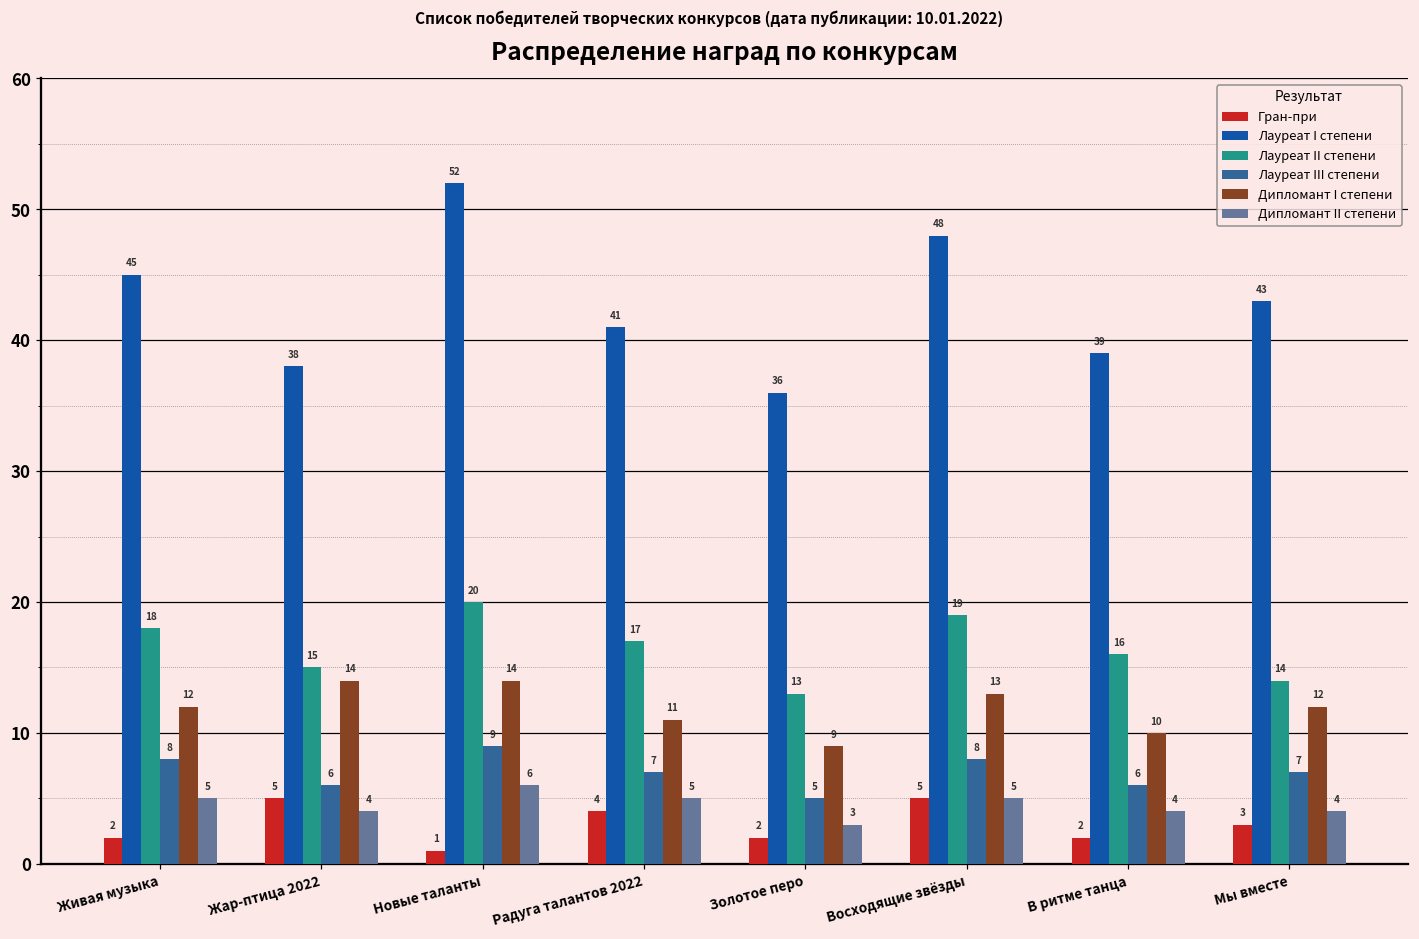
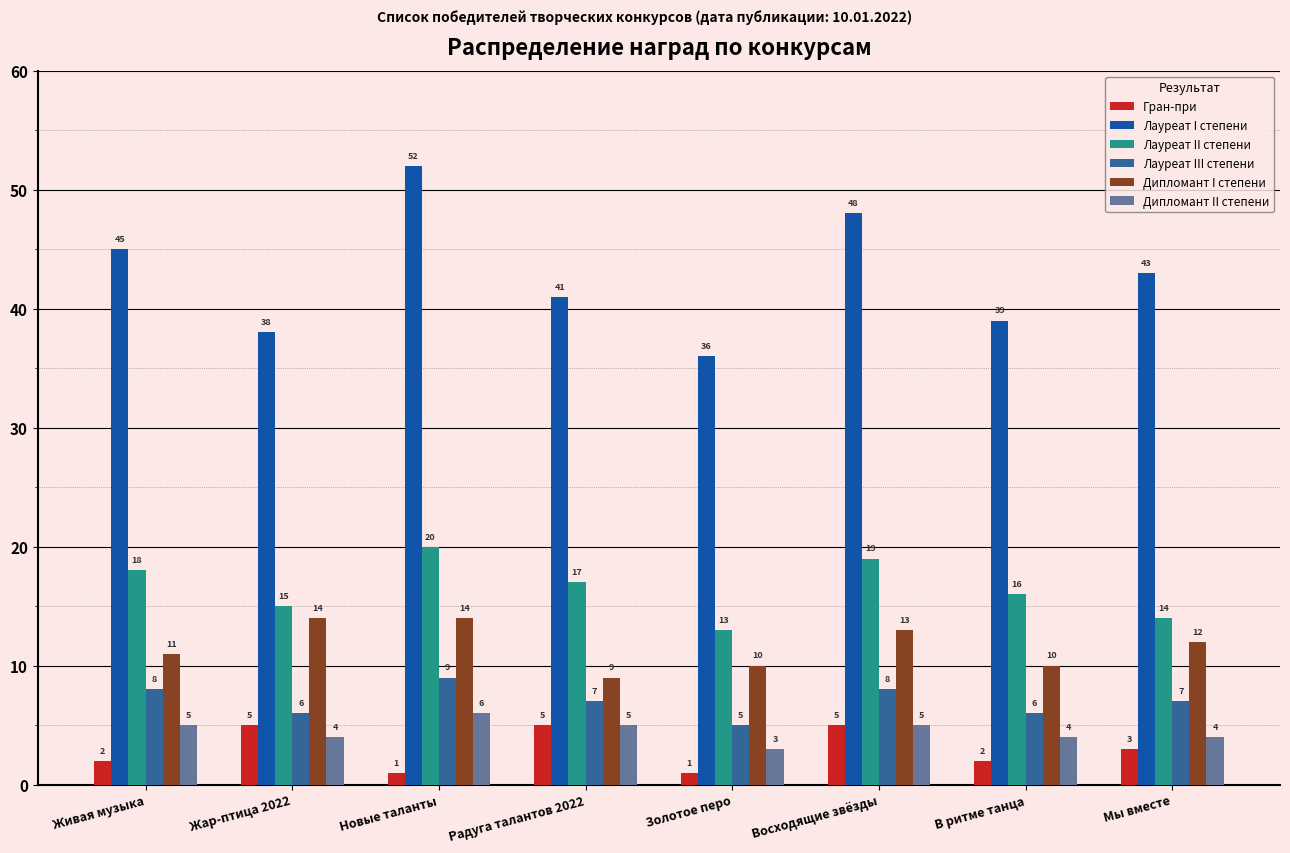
  {
    "Гран-при": {
      "Живая музыка": 2,
      "Жар-птица 2022": 5,
      "Новые таланты": 1,
-     "Радуга талантов 2022": 4,
-     "Золотое перо": 2,
+     "Радуга талантов 2022": 5,
+     "Золотое перо": 1,
      "Восходящие звёзды": 5,
      "В ритме танца": 2,
      "Мы вместе": 3
    },
    "Дипломант I степени": {
-     "Живая музыка": 12,
+     "Живая музыка": 11,
      "Жар-птица 2022": 14,
      "Новые таланты": 14,
-     "Радуга талантов 2022": 11,
-     "Золотое перо": 9,
+     "Радуга талантов 2022": 9,
+     "Золотое перо": 10,
      "Восходящие звёзды": 13,
      "В ритме танца": 10,
      "Мы вместе": 12
    }
  }
